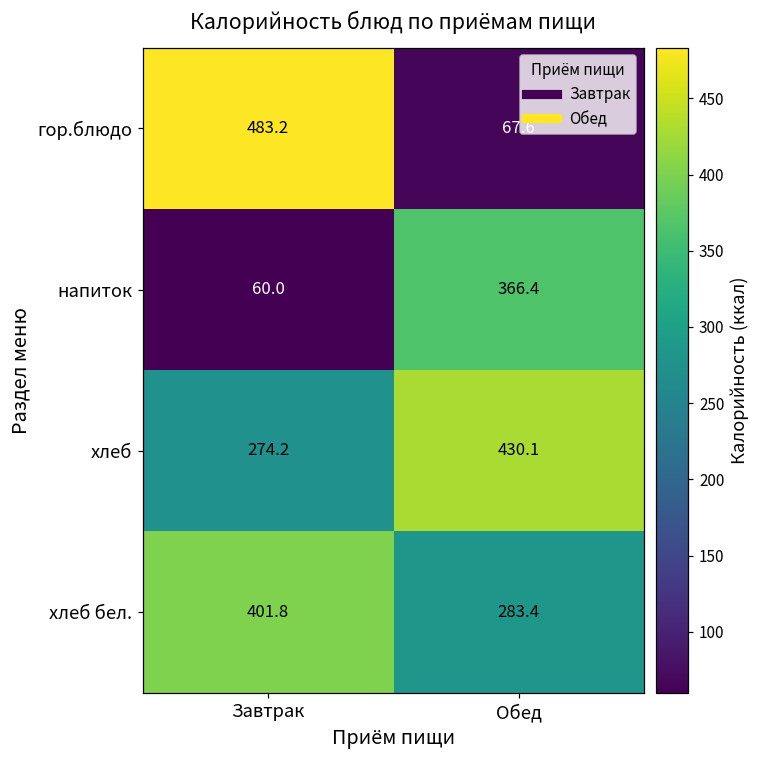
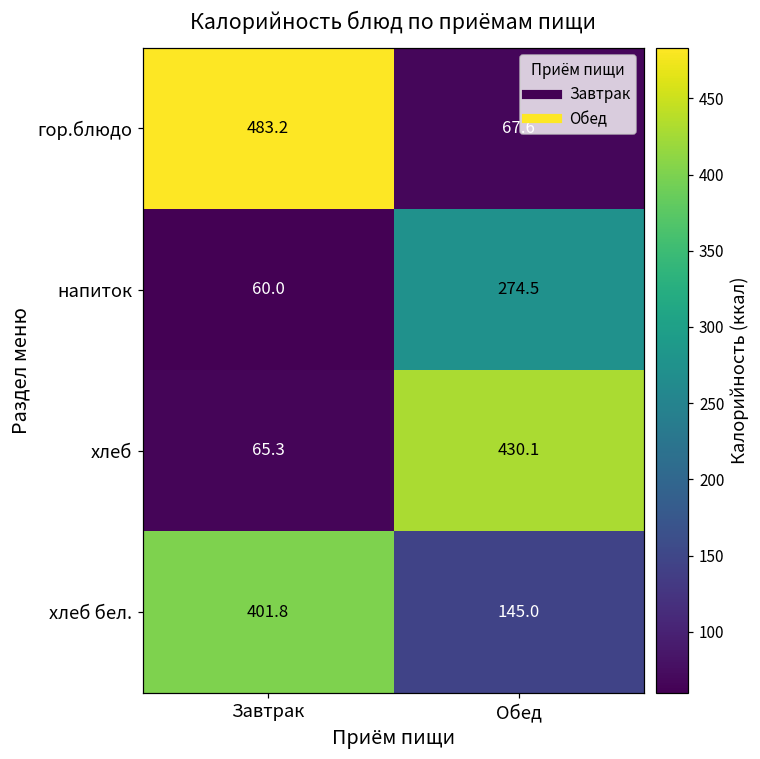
  {
    "гор.блюдо": {
      "Завтрак": 483.2
    },
    "напиток": {
      "Завтрак": 60.0,
-     "Обед": 366.4
+     "Обед": 274.5
    },
    "хлеб": {
-     "Завтрак": 274.2,
+     "Завтрак": 65.3,
      "Обед": 430.1
    },
    "хлеб бел.": {
      "Завтрак": 401.8,
-     "Обед": 283.4
+     "Обед": 145.0
    }
  }
